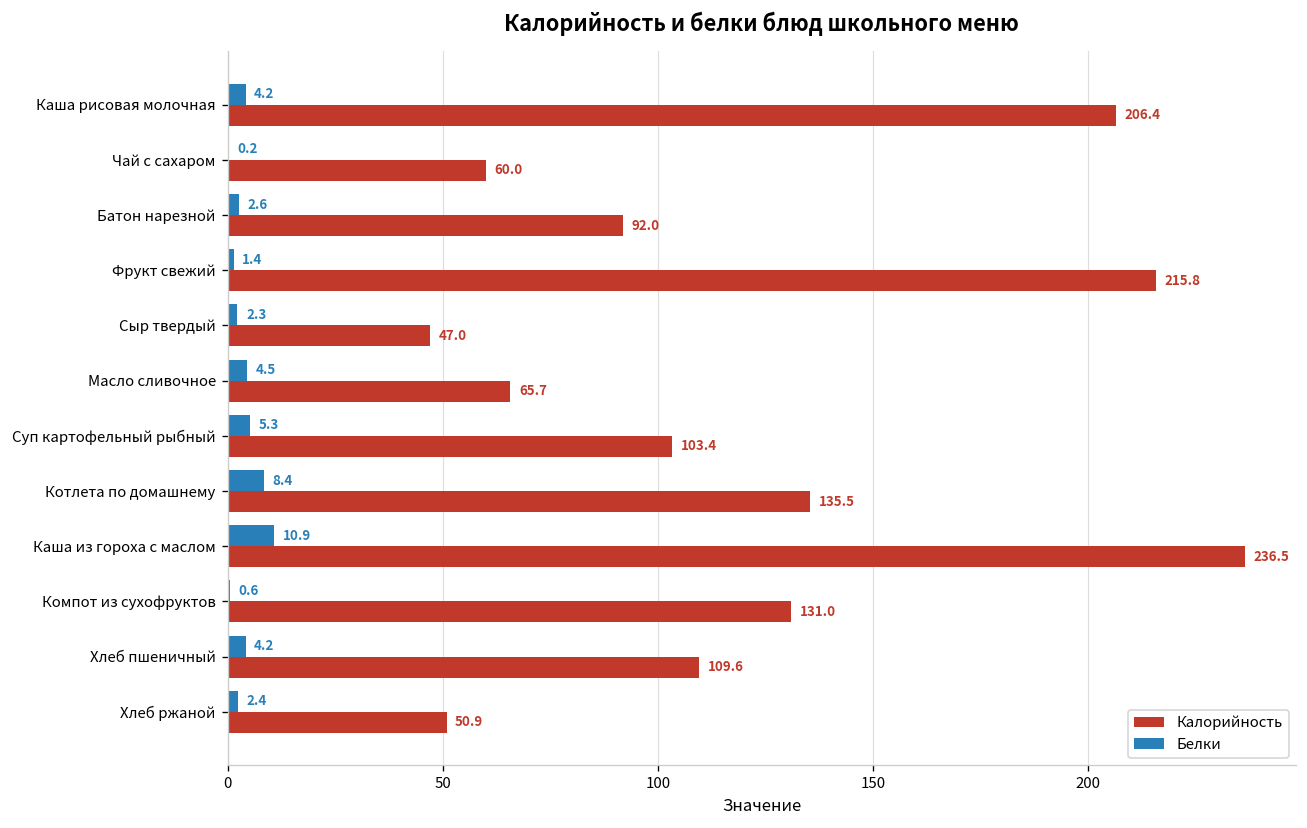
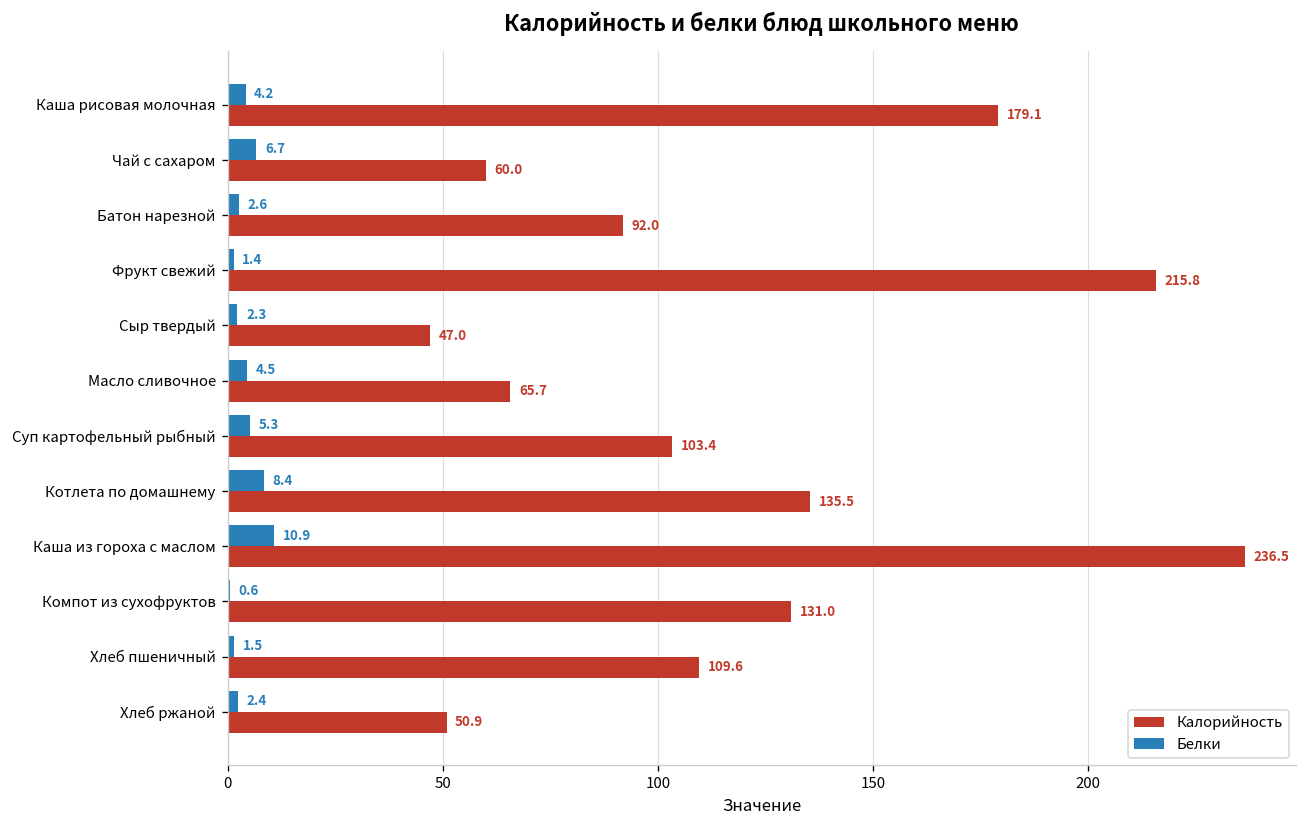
  {
    "Калорийность": {
-     "Каша рисовая молочная": 206.4,
+     "Каша рисовая молочная": 179.1,
      "Чай с сахаром": 60.0,
      "Батон нарезной": 92.0,
      "Фрукт свежий": 215.8,
      "Сыр твердый": 47.0,
      "Масло сливочное": 65.7,
      "Суп картофельный рыбный": 103.4,
      "Котлета по домашнему": 135.5,
      "Каша из гороха с маслом": 236.5,
      "Компот из сухофруктов": 131.0,
      "Хлеб пшеничный": 109.6,
      "Хлеб ржаной": 50.9
    },
    "Белки": {
      "Каша рисовая молочная": 4.2,
-     "Чай с сахаром": 0.2,
+     "Чай с сахаром": 6.7,
      "Батон нарезной": 2.6,
      "Фрукт свежий": 1.4,
      "Сыр твердый": 2.3,
      "Масло сливочное": 4.5,
      "Суп картофельный рыбный": 5.3,
      "Котлета по домашнему": 8.4,
      "Каша из гороха с маслом": 10.9,
      "Компот из сухофруктов": 0.6,
-     "Хлеб пшеничный": 4.2,
+     "Хлеб пшеничный": 1.5,
      "Хлеб ржаной": 2.4
    }
  }
